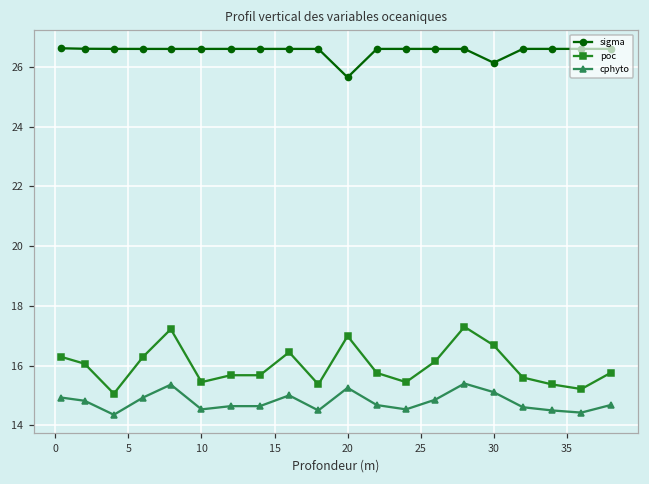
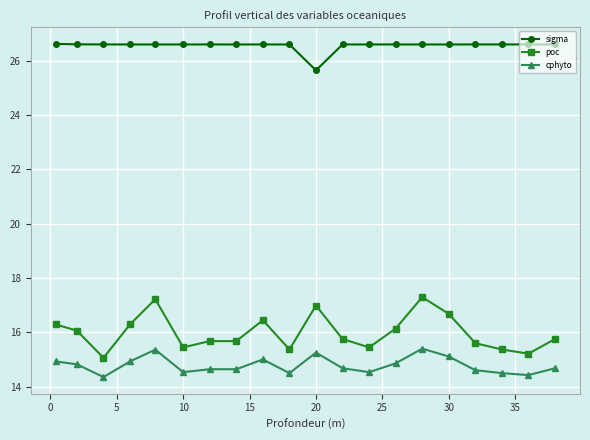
  {
    "sigma": {
      "10": 26.6,
      "20": 25.7,
-     "30": 26.1
+     "30": 26.6
    }
  }
